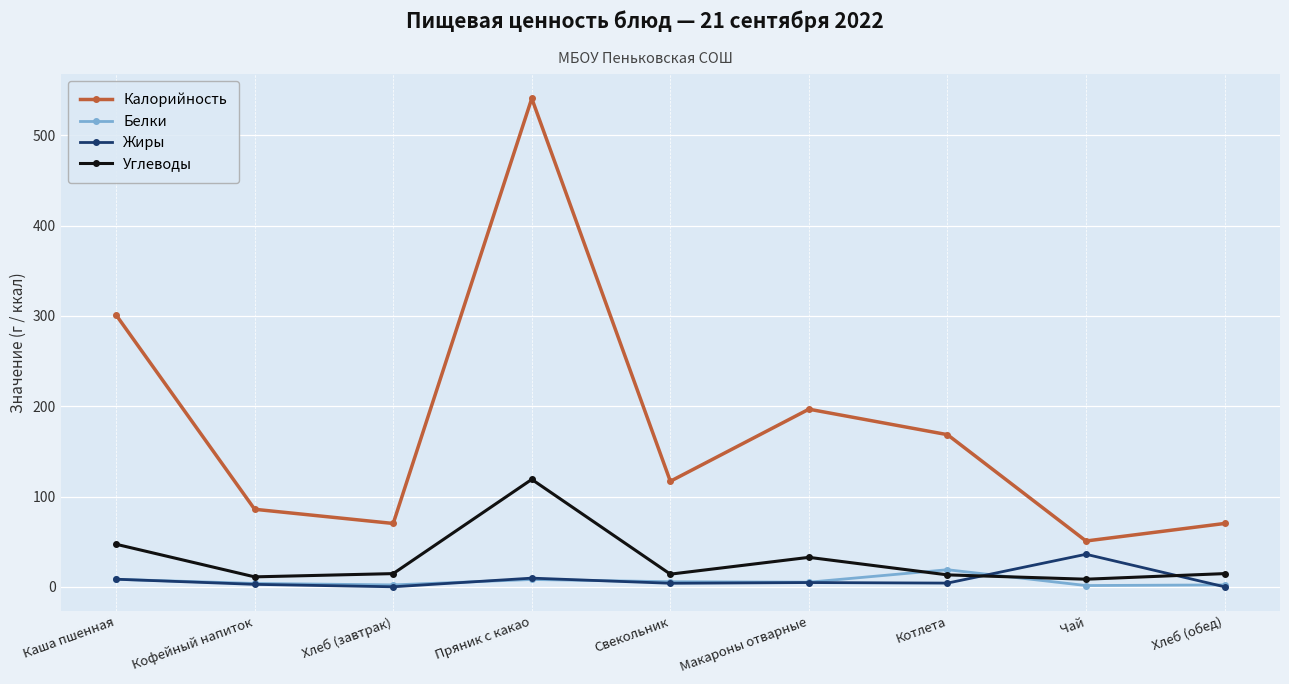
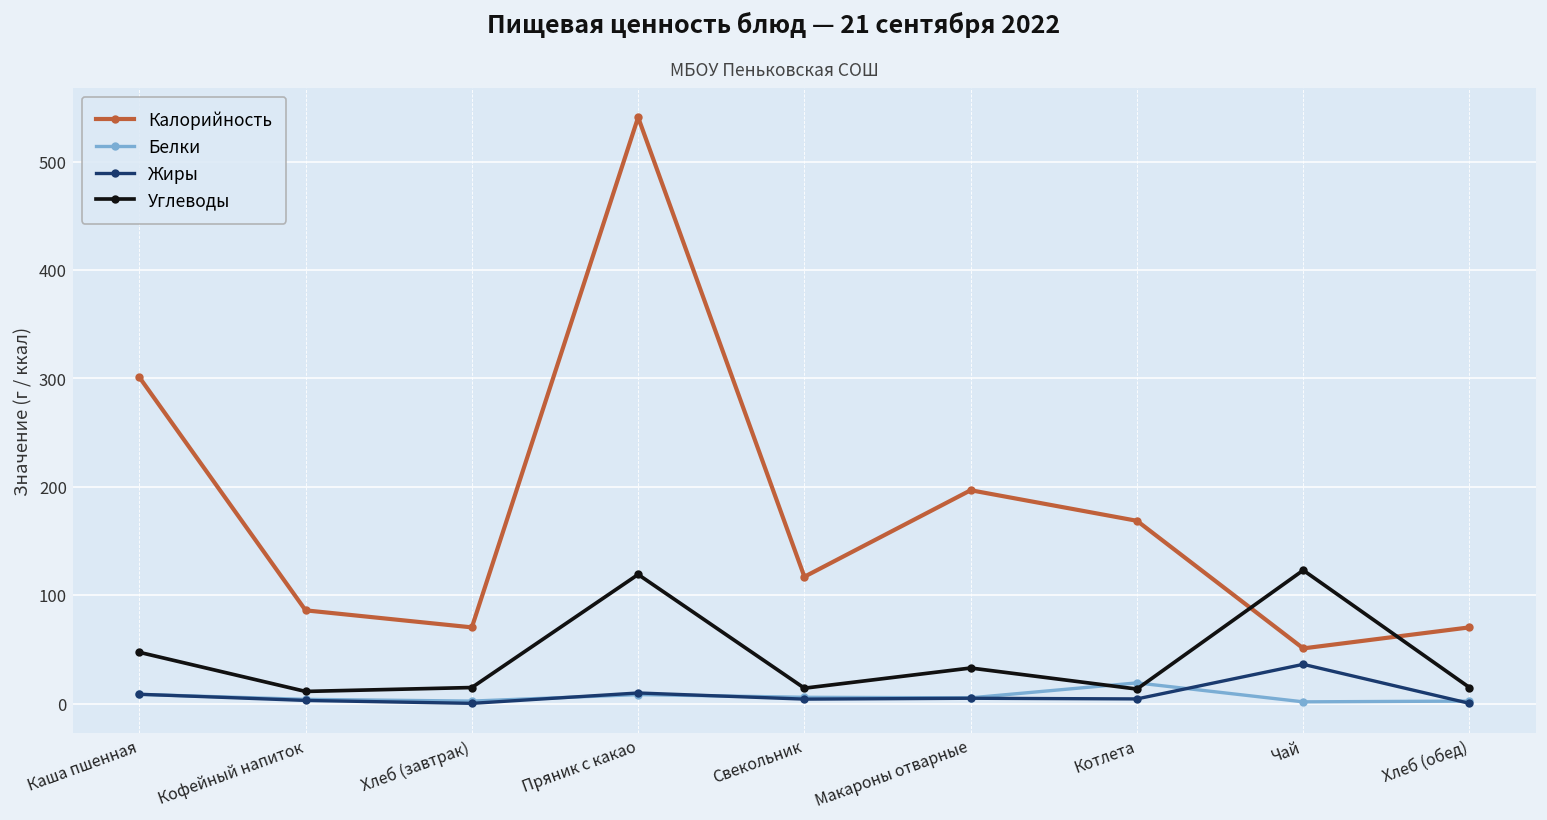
  {
    "Калорийность": {
      "Каша пшенная": 300,
      "Кофейный напиток": 90,
      "Хлеб (завтрак)": 70,
      "Пряник с какао": 540,
      "Свекольник": 120,
      "Макароны отварные": 200,
      "Котлета": 170,
      "Чай": 50,
      "Хлеб (обед)": 70
    },
    "Белки": {
      "Котлета": 20,
      "Чай": 0
    },
    "Жиры": {
      "Котлета": 0,
      "Чай": 40
    },
    "Углеводы": {
      "Каша пшенная": 50,
      "Кофейный напиток": 10,
      "Хлеб (завтрак)": 10,
      "Пряник с какао": 120,
      "Свекольник": 10,
      "Макароны отварные": 30,
      "Котлета": 10,
-     "Чай": 10,
+     "Чай": 120,
      "Хлеб (обед)": 10
    }
  }
